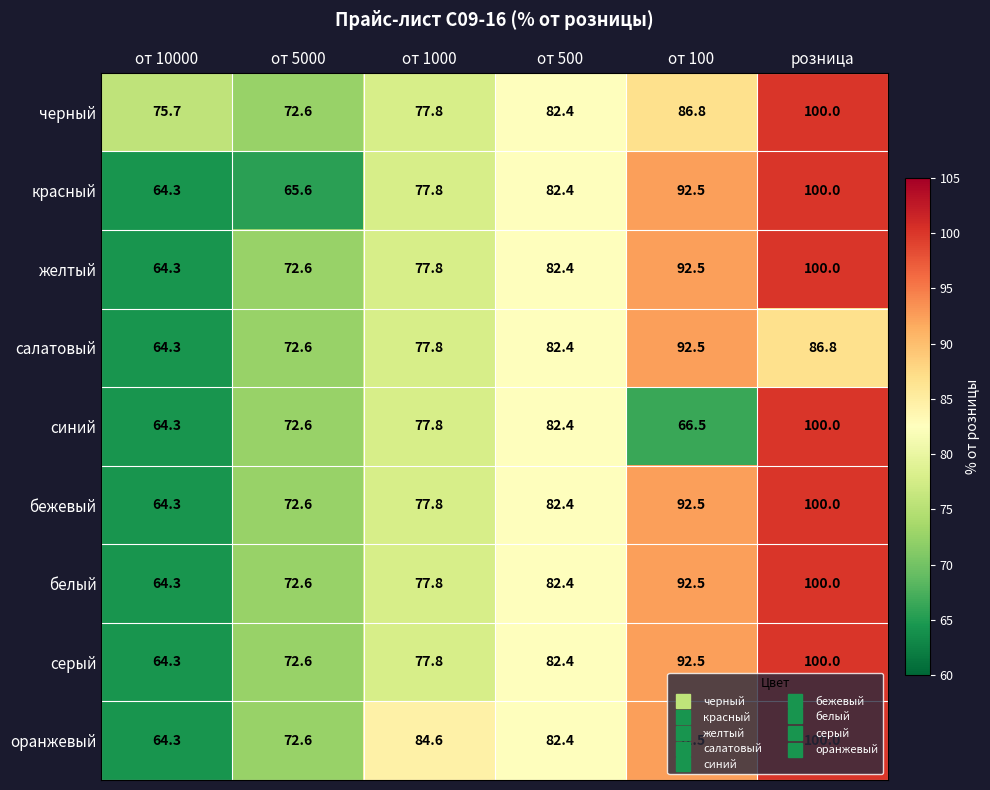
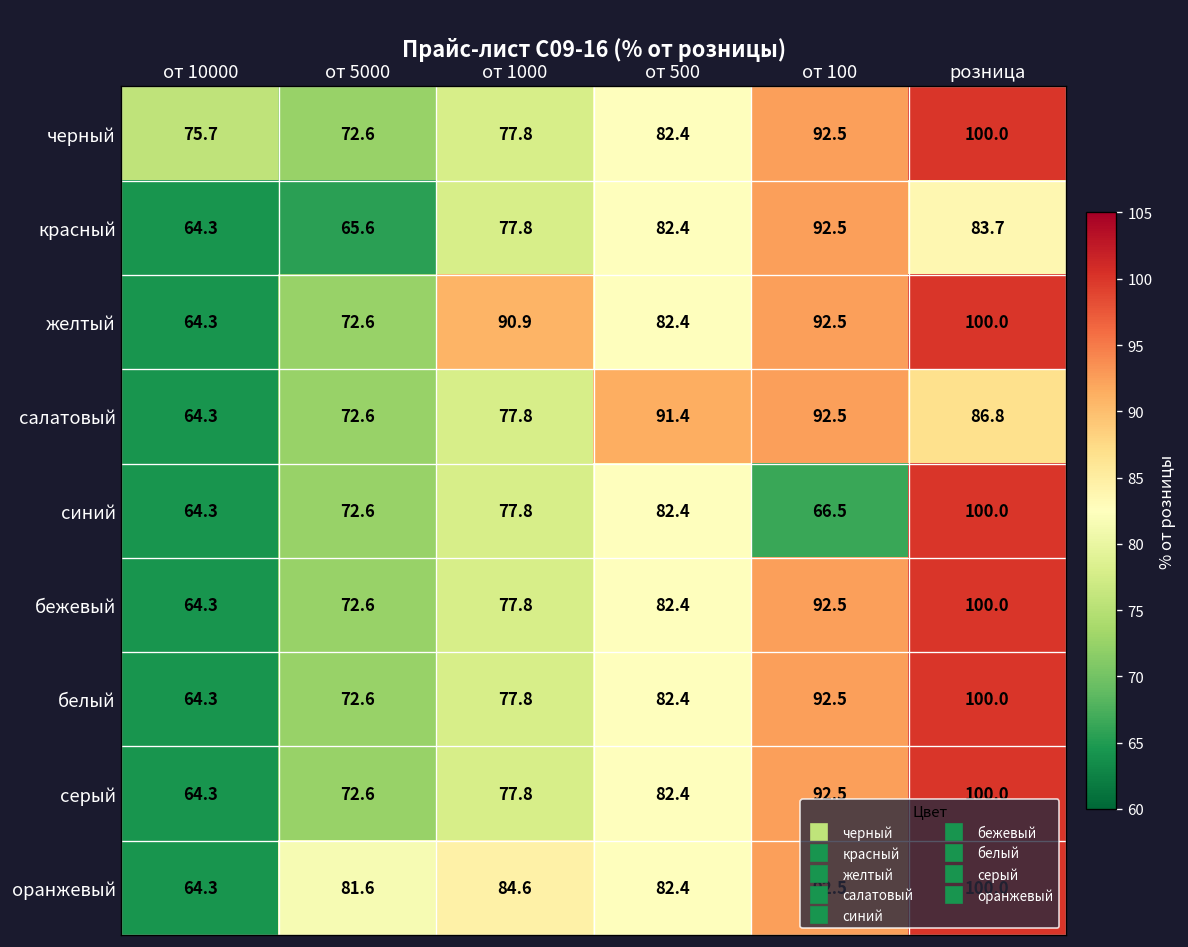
  {
    "черный": {
      "от 10000": 75.7,
      "от 5000": 72.6,
      "от 1000": 77.8,
      "от 500": 82.4,
-     "от 100": 86.8,
+     "от 100": 92.5,
      "розница": 100.0
    },
    "красный": {
      "от 10000": 64.3,
      "от 5000": 65.6,
      "от 1000": 77.8,
      "от 500": 82.4,
      "от 100": 92.5,
-     "розница": 100.0
+     "розница": 83.7
    },
    "желтый": {
      "от 10000": 64.3,
      "от 5000": 72.6,
-     "от 1000": 77.8,
+     "от 1000": 90.9,
      "от 500": 82.4,
      "от 100": 92.5,
      "розница": 100.0
    },
    "салатовый": {
      "от 10000": 64.3,
      "от 5000": 72.6,
      "от 1000": 77.8,
-     "от 500": 82.4,
+     "от 500": 91.4,
      "от 100": 92.5,
      "розница": 86.8
    },
    "синий": {
      "от 10000": 64.3,
      "от 5000": 72.6,
      "от 1000": 77.8,
      "от 500": 82.4,
      "от 100": 66.5,
      "розница": 100.0
    },
    "бежевый": {
      "от 10000": 64.3,
      "от 5000": 72.6,
      "от 1000": 77.8,
      "от 500": 82.4,
      "от 100": 92.5,
      "розница": 100.0
    },
    "белый": {
      "от 10000": 64.3,
      "от 5000": 72.6,
      "от 1000": 77.8,
      "от 500": 82.4,
      "от 100": 92.5,
      "розница": 100.0
    },
    "серый": {
      "от 10000": 64.3,
      "от 5000": 72.6,
      "от 1000": 77.8,
      "от 500": 82.4,
      "от 100": 92.5,
      "розница": 100.0
    },
    "оранжевый": {
      "от 10000": 64.3,
-     "от 5000": 72.6,
+     "от 5000": 81.6,
      "от 1000": 84.6,
      "от 500": 82.4
    }
  }
